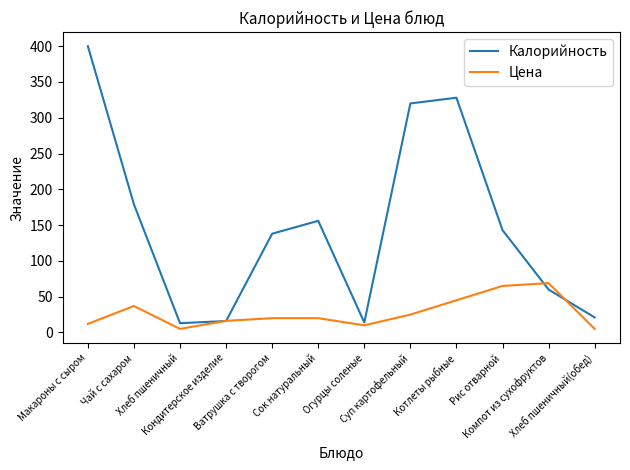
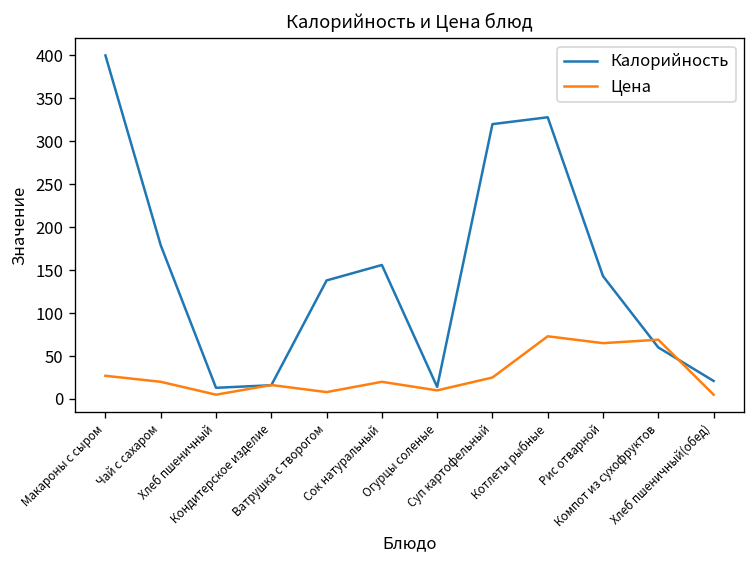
  {
    "Калорийность": {
      "Макароны с сыром": 400,
      "Чай с сахаром": 180,
      "Хлеб пшеничный": 10,
      "Ватрушка с творогом": 140,
      "Сок натуральный": 160,
      "Огурцы соленые": 10,
      "Суп картофельный": 320,
      "Котлеты рыбные": 330,
      "Рис отварной": 140,
      "Компот из сухофруктов": 60,
      "Хлеб пшеничный(обед)": 20
    },
    "Цена": {
-     "Макароны с сыром": 10,
-     "Чай с сахаром": 40,
+     "Макароны с сыром": 30,
+     "Чай с сахаром": 20,
      "Хлеб пшеничный": 10,
-     "Ватрушка с творогом": 20,
+     "Ватрушка с творогом": 10,
      "Сок натуральный": 20,
      "Огурцы соленые": 10,
      "Суп картофельный": 30,
-     "Котлеты рыбные": 50,
+     "Котлеты рыбные": 70,
      "Рис отварной": 70,
      "Компот из сухофруктов": 70,
      "Хлеб пшеничный(обед)": 10
    }
  }
